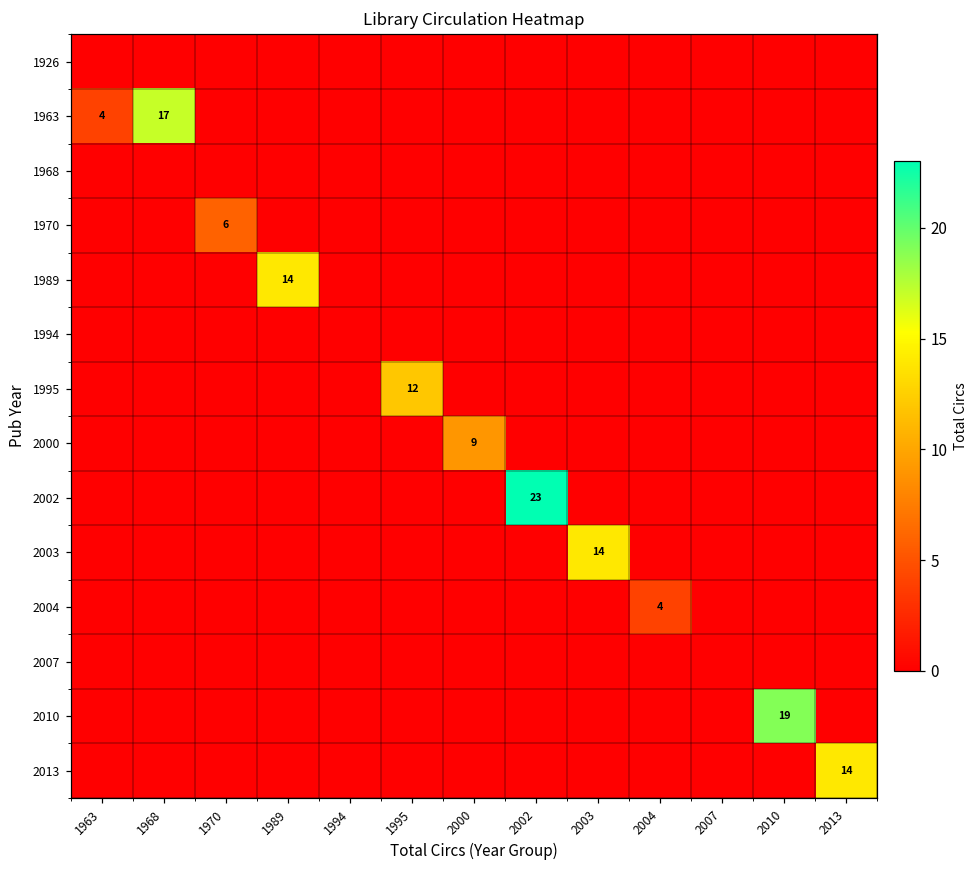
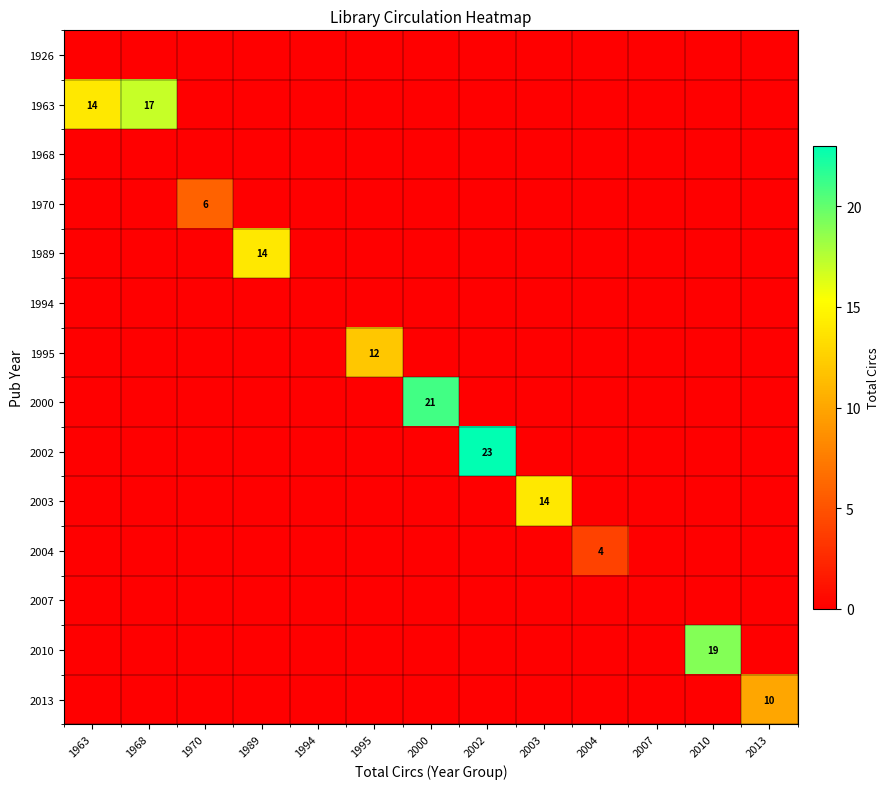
  {
    "1963": {
-     "1963": 4,
+     "1963": 14,
      "1968": 17
    },
    "1970": {
      "1970": 6
    },
    "1989": {
      "1989": 14
    },
    "1995": {
      "1995": 12
    },
    "2000": {
-     "2000": 9
+     "2000": 21
    },
    "2002": {
      "2002": 23
    },
    "2003": {
      "2003": 14
    },
    "2004": {
      "2004": 4
    },
    "2010": {
      "2010": 19
    },
    "2013": {
-     "2013": 14
+     "2013": 10
    }
  }
